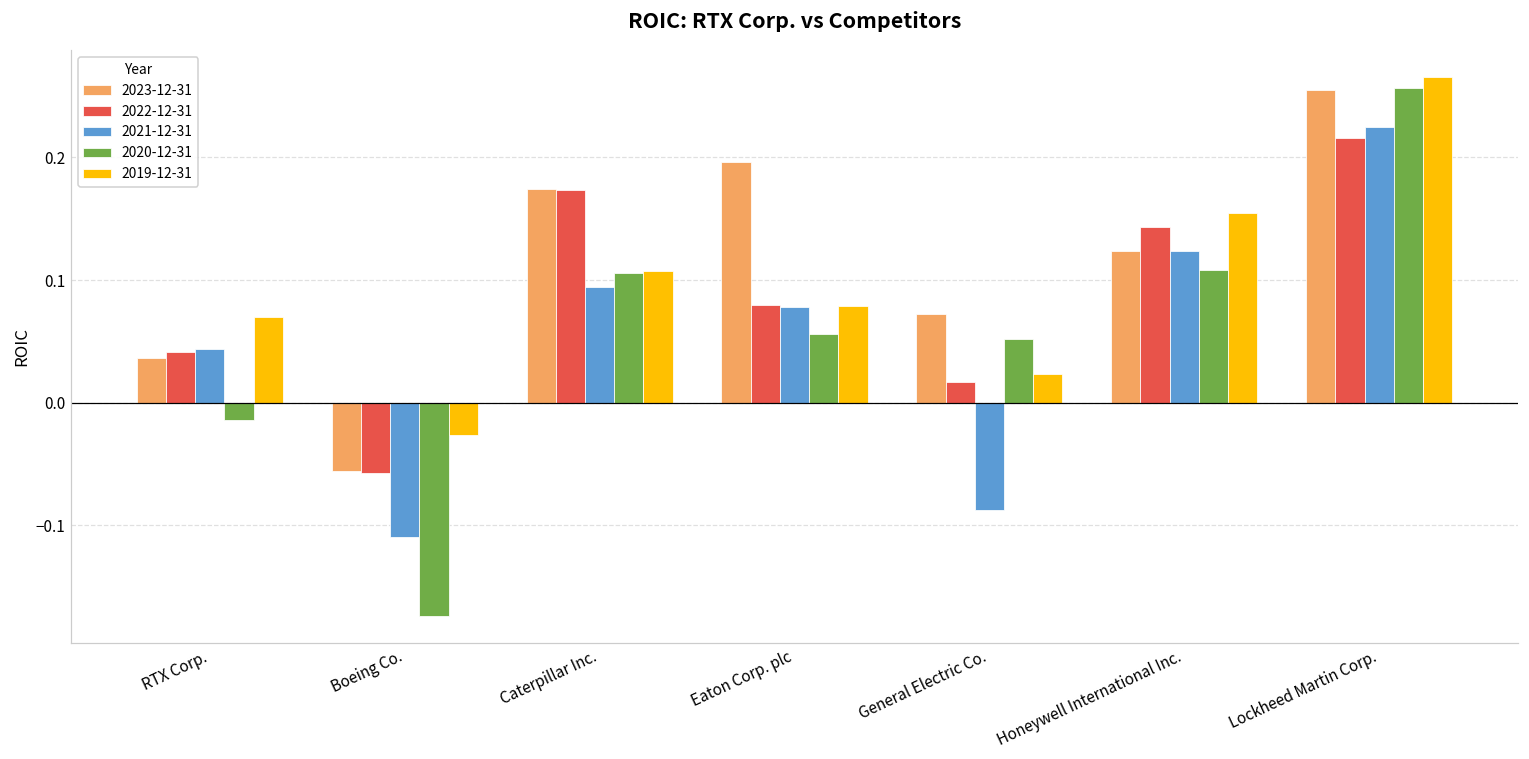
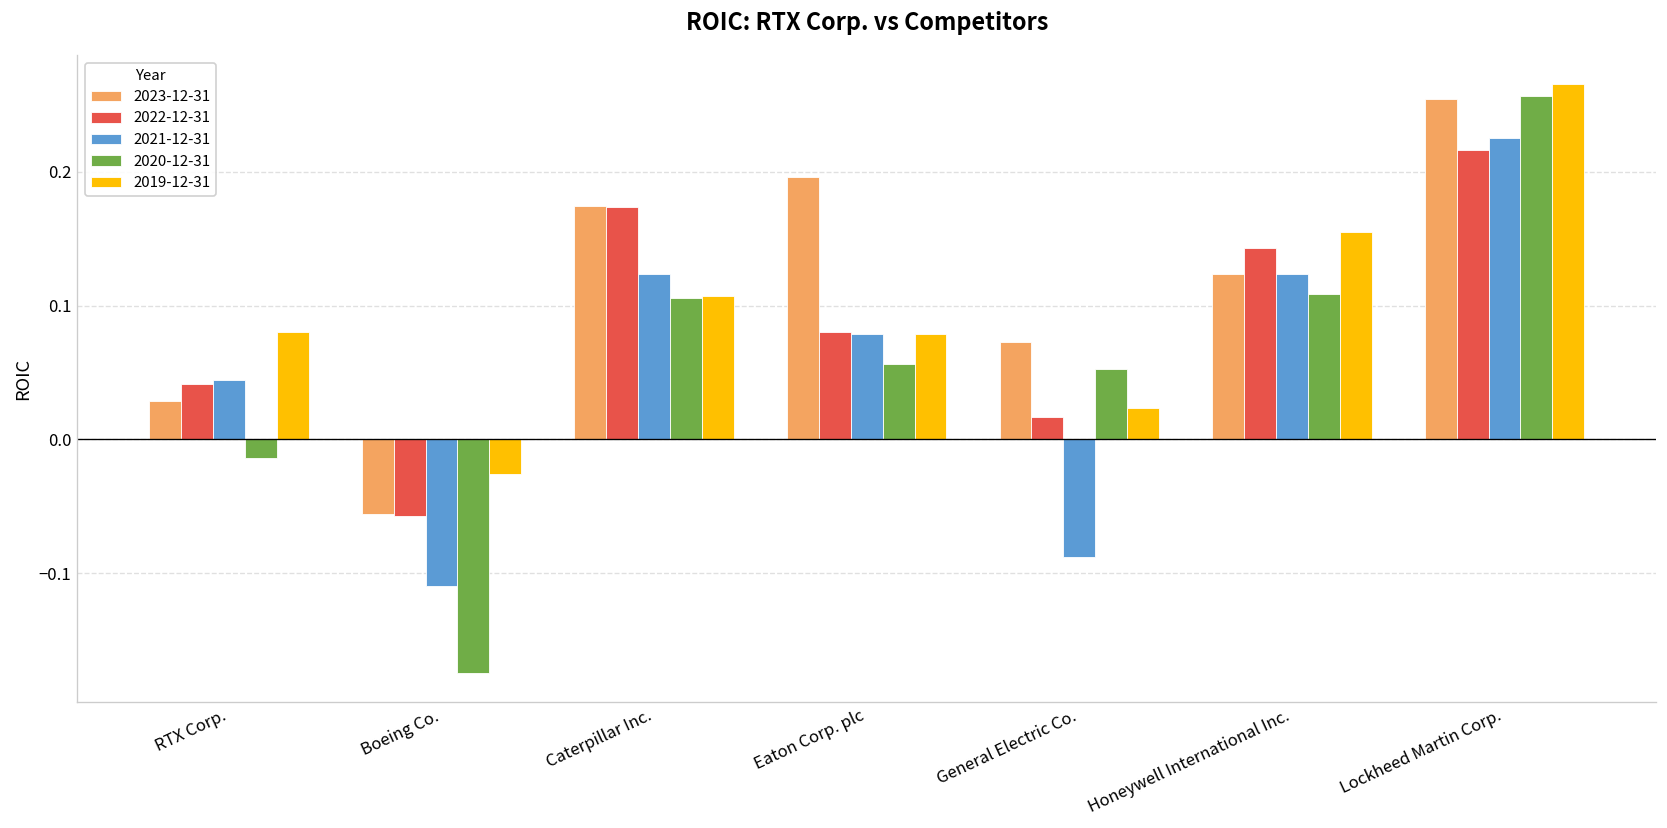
  {
    "2023-12-31": {
-     "RTX Corp.": 0.037,
+     "RTX Corp.": 0.029,
      "Boeing Co.": -0.056,
      "Caterpillar Inc.": 0.174,
      "Eaton Corp. plc": 0.196,
      "General Electric Co.": 0.073,
      "Honeywell International Inc.": 0.124,
      "Lockheed Martin Corp.": 0.255
    },
    "2022-12-31": {
      "RTX Corp.": 0.041,
      "Boeing Co.": -0.057,
      "Caterpillar Inc.": 0.174,
      "Eaton Corp. plc": 0.080,
      "General Electric Co.": 0.017,
      "Honeywell International Inc.": 0.143,
      "Lockheed Martin Corp.": 0.216
    },
    "2021-12-31": {
      "RTX Corp.": 0.044,
      "Boeing Co.": -0.110,
-     "Caterpillar Inc.": 0.094,
+     "Caterpillar Inc.": 0.124,
      "Eaton Corp. plc": 0.078,
      "General Electric Co.": -0.088,
      "Honeywell International Inc.": 0.123,
      "Lockheed Martin Corp.": 0.225
    },
    "2020-12-31": {
      "RTX Corp.": -0.014,
      "Boeing Co.": -0.174,
      "Caterpillar Inc.": 0.106,
      "Eaton Corp. plc": 0.056,
      "General Electric Co.": 0.052,
      "Honeywell International Inc.": 0.109,
      "Lockheed Martin Corp.": 0.257
    },
    "2019-12-31": {
-     "RTX Corp.": 0.07,
+     "RTX Corp.": 0.08,
      "Boeing Co.": -0.026,
      "Caterpillar Inc.": 0.107,
      "Eaton Corp. plc": 0.08,
      "General Electric Co.": 0.024,
      "Honeywell International Inc.": 0.155,
      "Lockheed Martin Corp.": 0.265
    }
  }
